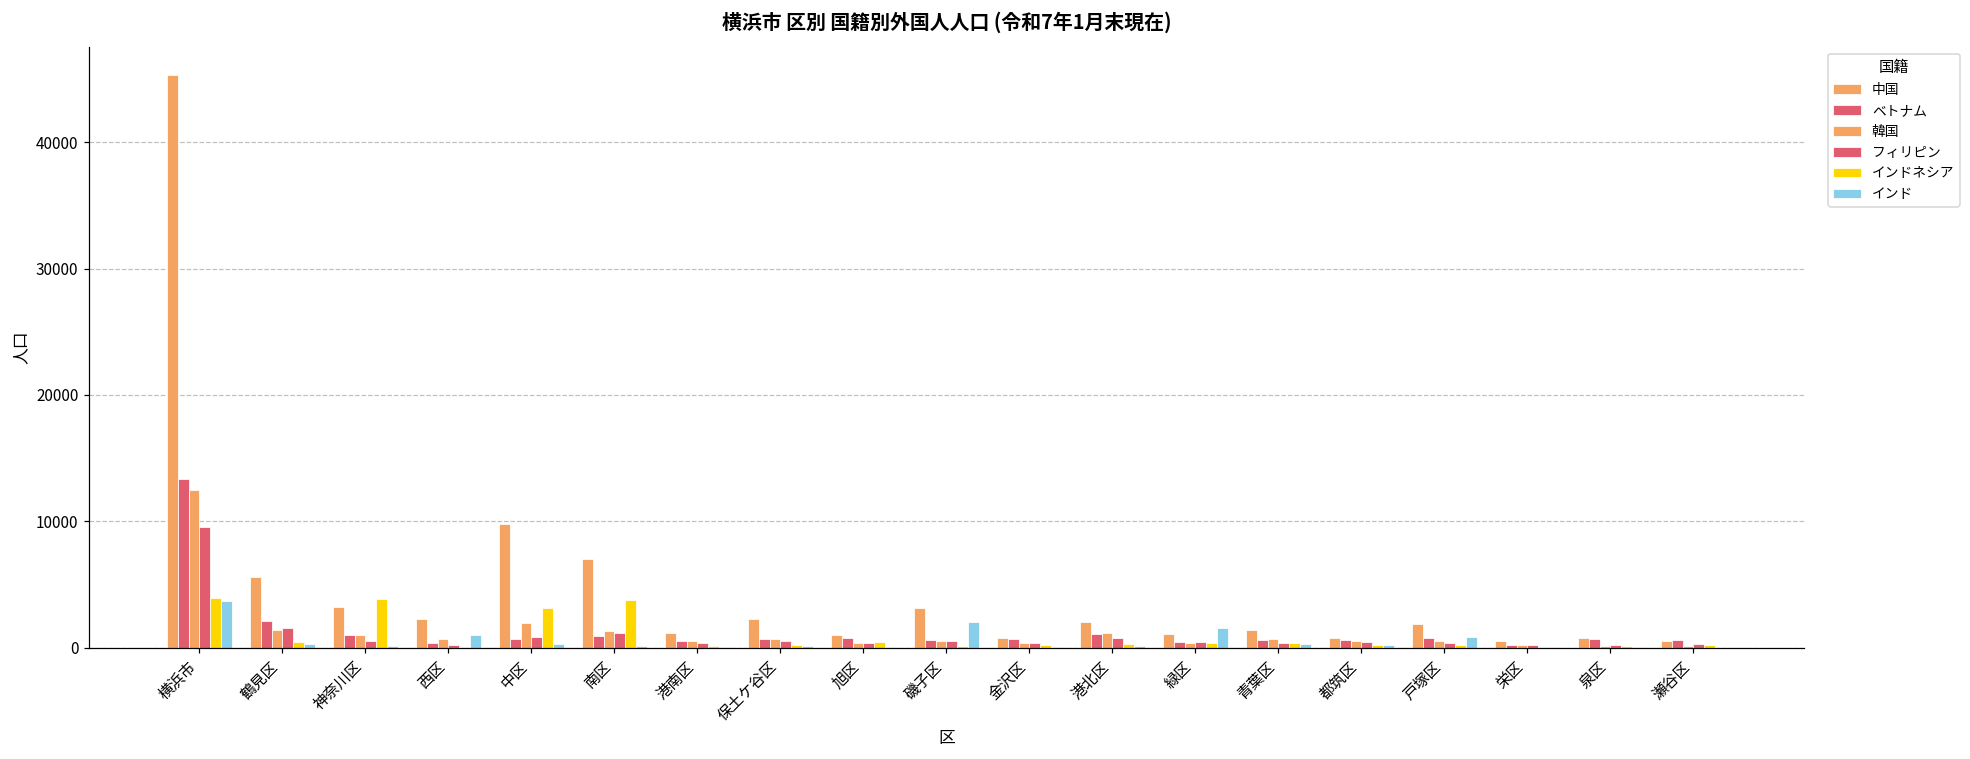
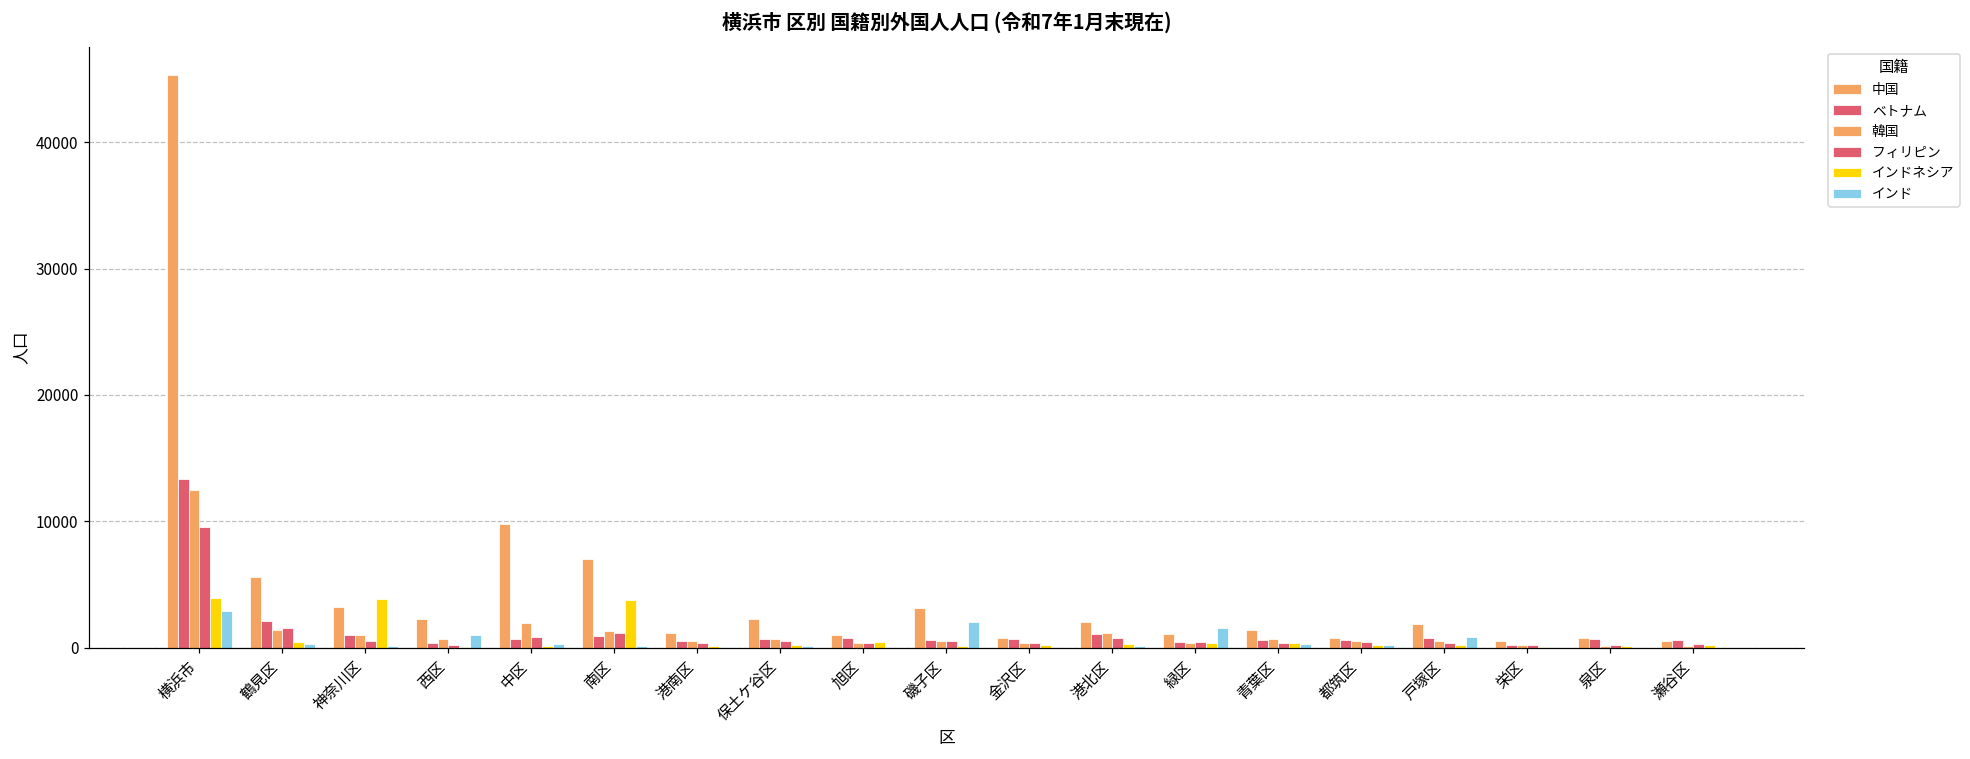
  {
    "インドネシア": {
      "横浜市": 4000,
      "鶴見区": 500,
      "神奈川区": 3900,
-     "中区": 3200,
+     "中区": 100,
      "南区": 3800,
      "旭区": 400,
      "港北区": 300,
      "緑区": 400,
      "青葉区": 400,
      "戸塚区": 200
    },
    "インド": {
-     "横浜市": 3700,
+     "横浜市": 2900,
      "鶴見区": 300,
      "西区": 1000,
      "中区": 300,
      "磯子区": 2000,
      "緑区": 1500,
      "青葉区": 300,
      "戸塚区": 900
    }
  }
